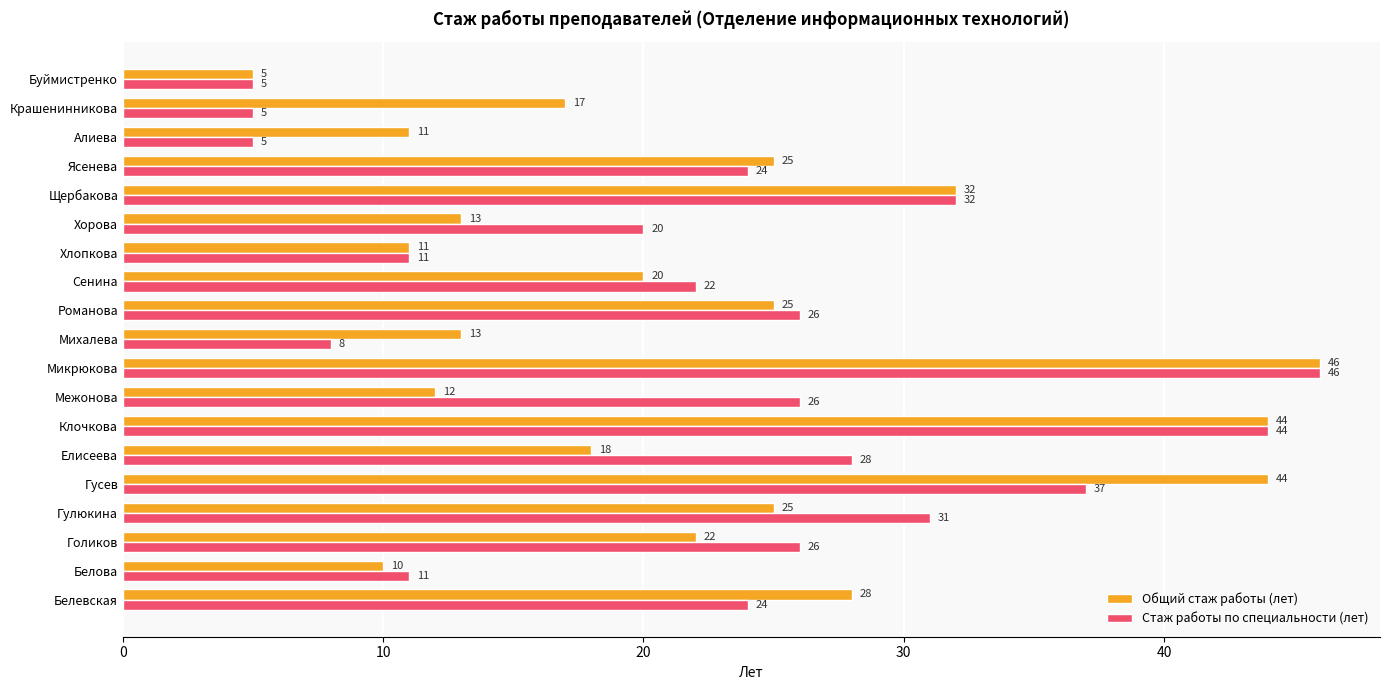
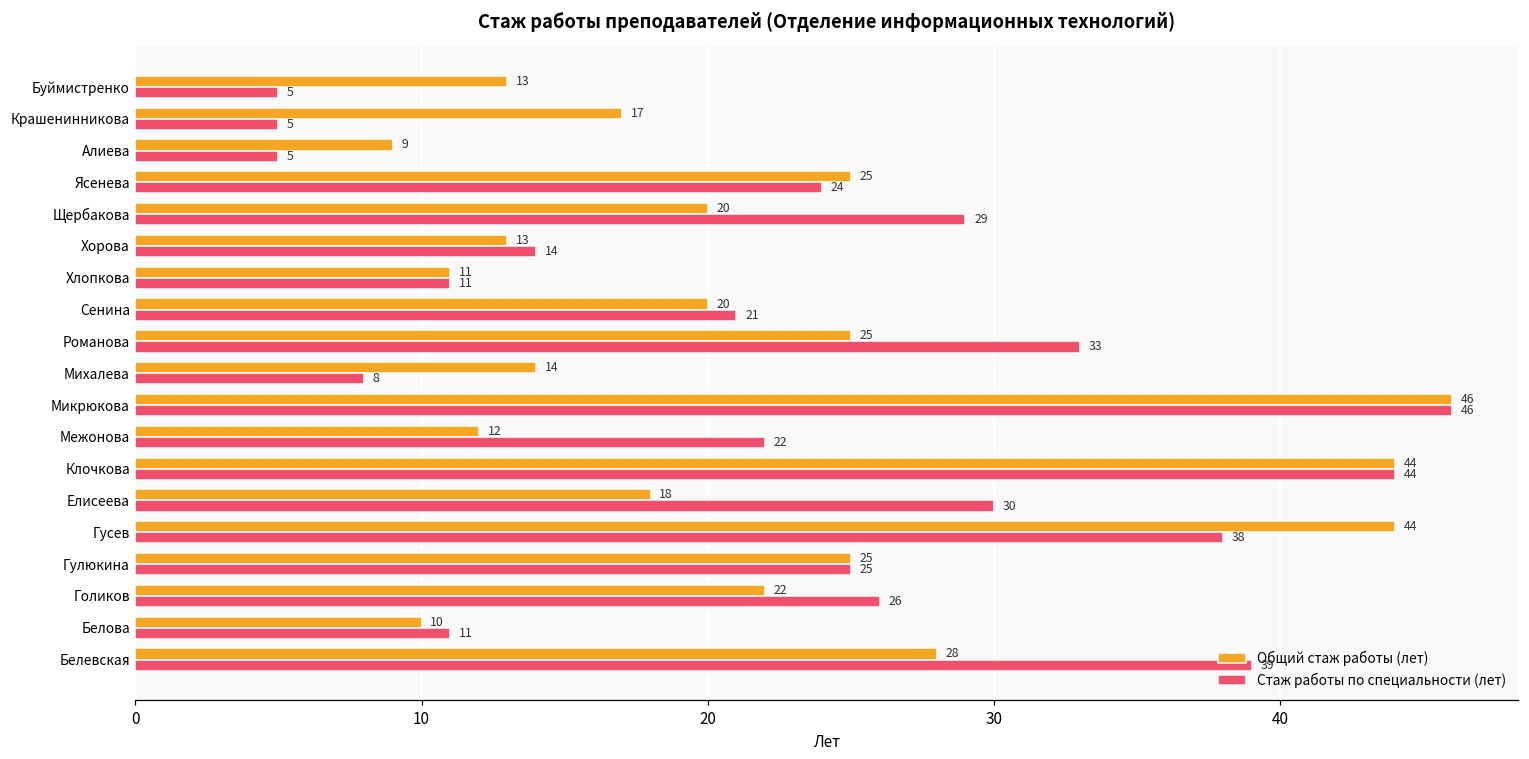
  {
    "Общий стаж работы (лет)": {
-     "Буймистренко": 5,
+     "Буймистренко": 13,
      "Крашенинникова": 17,
-     "Алиева": 11,
+     "Алиева": 9,
      "Ясенева": 25,
-     "Щербакова": 32,
+     "Щербакова": 20,
      "Хорова": 13,
      "Хлопкова": 11,
      "Сенина": 20,
      "Романова": 25,
-     "Михалева": 13,
+     "Михалева": 14,
      "Микрюкова": 46,
      "Межонова": 12,
      "Клочкова": 44,
      "Елисеева": 18,
      "Гусев": 44,
      "Гулюкина": 25,
      "Голиков": 22,
      "Белова": 10,
      "Белевская": 28
    },
    "Стаж работы по специальности (лет)": {
      "Буймистренко": 5,
      "Крашенинникова": 5,
      "Алиева": 5,
      "Ясенева": 24,
-     "Щербакова": 32,
-     "Хорова": 20,
+     "Щербакова": 29,
+     "Хорова": 14,
      "Хлопкова": 11,
-     "Сенина": 22,
-     "Романова": 26,
+     "Сенина": 21,
+     "Романова": 33,
      "Михалева": 8,
      "Микрюкова": 46,
-     "Межонова": 26,
+     "Межонова": 22,
      "Клочкова": 44,
-     "Елисеева": 28,
-     "Гусев": 37,
-     "Гулюкина": 31,
+     "Елисеева": 30,
+     "Гусев": 38,
+     "Гулюкина": 25,
      "Голиков": 26,
      "Белова": 11,
-     "Белевская": 24
+     "Белевская": 39
    }
  }
